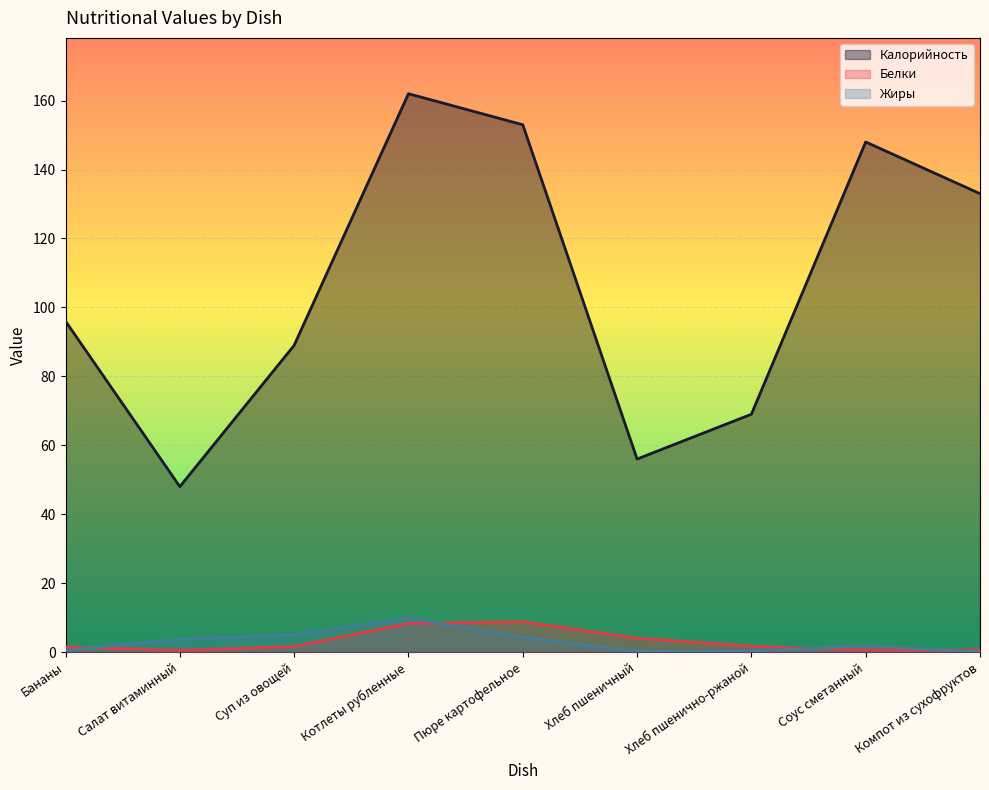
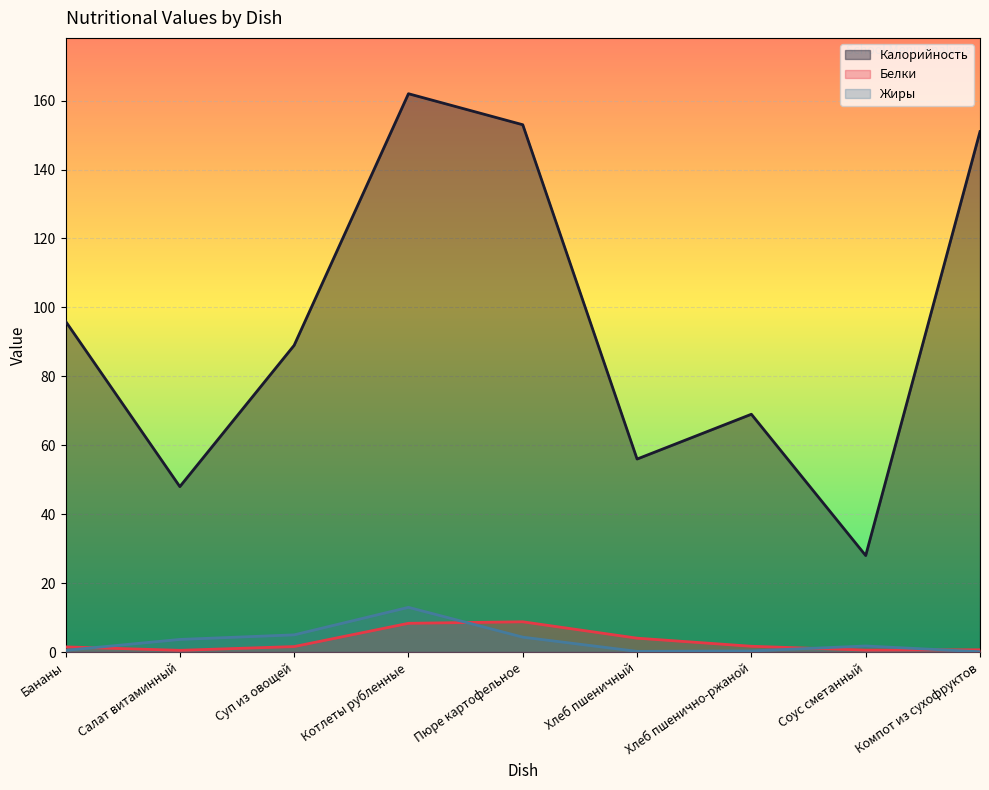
  {
    "Калорийность": {
      "Бананы": 96,
      "Салат витаминный": 48,
      "Суп из овощей": 89,
      "Котлеты рубленные": 162,
      "Пюре картофельное": 153,
      "Хлеб пшеничный": 56,
      "Хлеб пшенично-ржаной": 69,
-     "Соус сметанный": 148,
-     "Компот из сухофруктов": 133
+     "Соус сметанный": 28,
+     "Компот из сухофруктов": 151
    },
    "Белки": {
      "Бананы": 2,
      "Салат витаминный": 1,
      "Суп из овощей": 2,
      "Котлеты рубленные": 8,
      "Пюре картофельное": 9,
      "Хлеб пшеничный": 4,
      "Хлеб пшенично-ржаной": 2,
      "Соус сметанный": 1
    },
    "Жиры": {
      "Бананы": 1,
      "Салат витаминный": 4,
      "Суп из овощей": 5,
-     "Котлеты рубленные": 10,
+     "Котлеты рубленные": 13,
      "Пюре картофельное": 4,
      "Хлеб пшеничный": 0,
      "Хлеб пшенично-ржаной": 0,
      "Соус сметанный": 2
    }
  }
